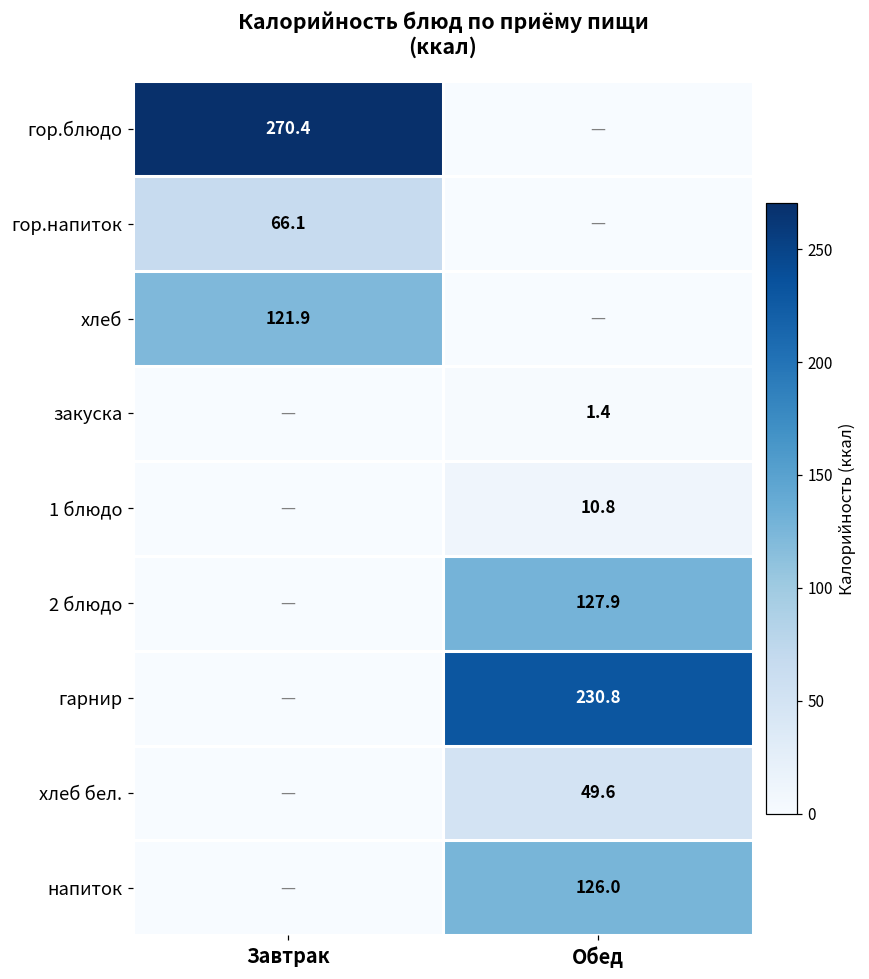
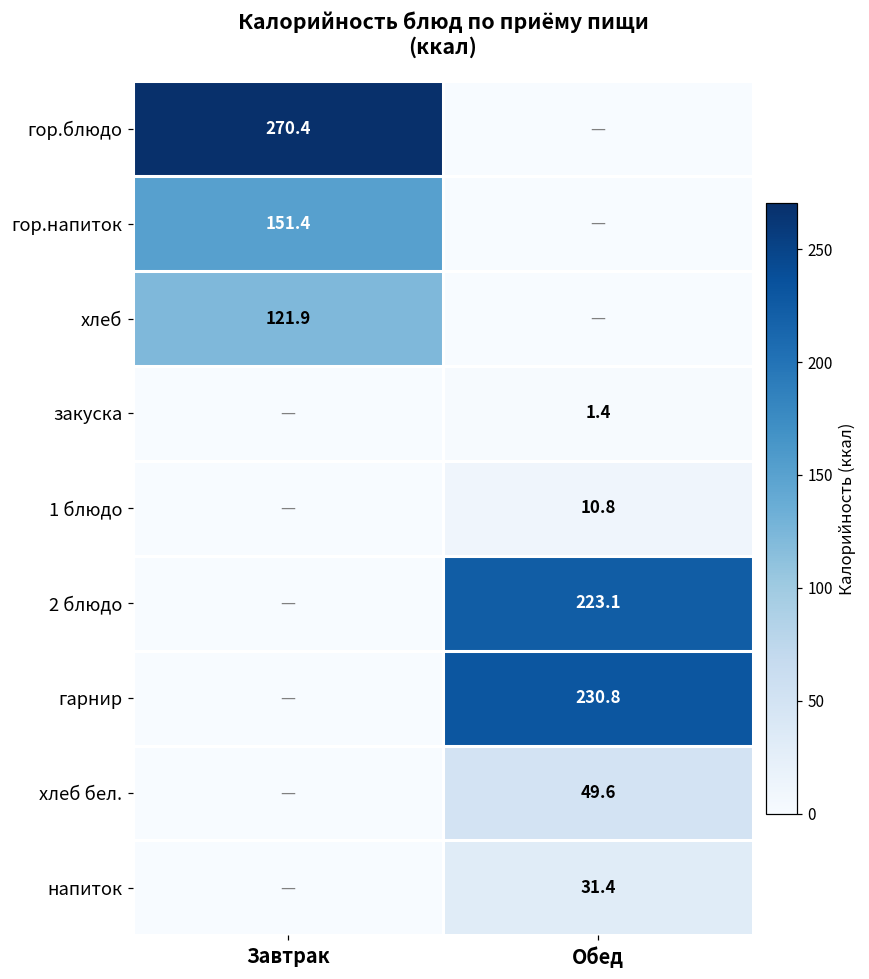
  {
    "гор.блюдо": {
      "Завтрак": 270.4
    },
    "гор.напиток": {
-     "Завтрак": 66.1
+     "Завтрак": 151.4
    },
    "хлеб": {
      "Завтрак": 121.9
    },
    "закуска": {
      "Обед": 1.4
    },
    "1 блюдо": {
      "Обед": 10.8
    },
    "2 блюдо": {
-     "Обед": 127.9
+     "Обед": 223.1
    },
    "гарнир": {
      "Обед": 230.8
    },
    "хлеб бел.": {
      "Обед": 49.6
    },
    "напиток": {
-     "Обед": 126.0
+     "Обед": 31.4
    }
  }
